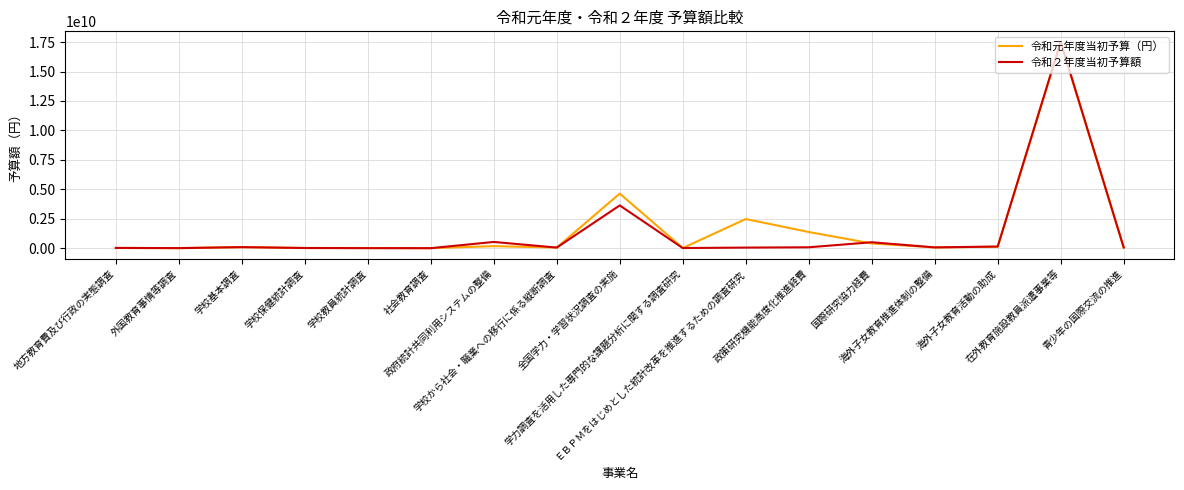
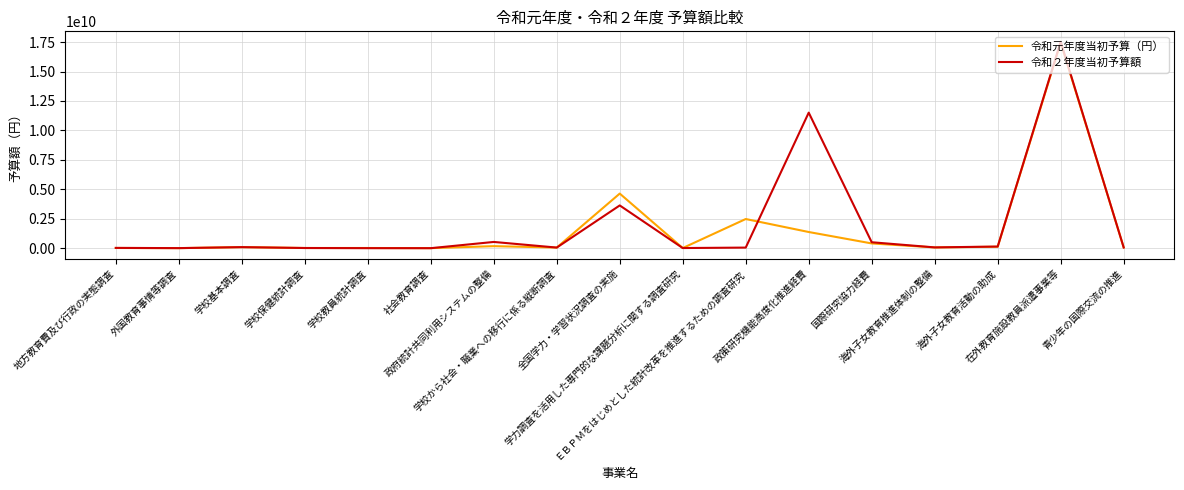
  {
    "令和元年度当初予算（円）": {
      "政府統計共同利用システムの整備": 200000000,
      "全国学力・学習状況調査の実施": 4600000000,
      "ＥＢＰＭをはじめとした統計改革を推進するための調査研究": 2500000000,
      "政策研究機能高度化推進経費": 1400000000
    },
    "令和２年度当初予算額": {
      "政府統計共同利用システムの整備": 500000000,
      "全国学力・学習状況調査の実施": 3600000000,
      "ＥＢＰＭをはじめとした統計改革を推進するための調査研究": 100000000,
-     "政策研究機能高度化推進経費": 100000000
+     "政策研究機能高度化推進経費": 11500000000
    }
  }
